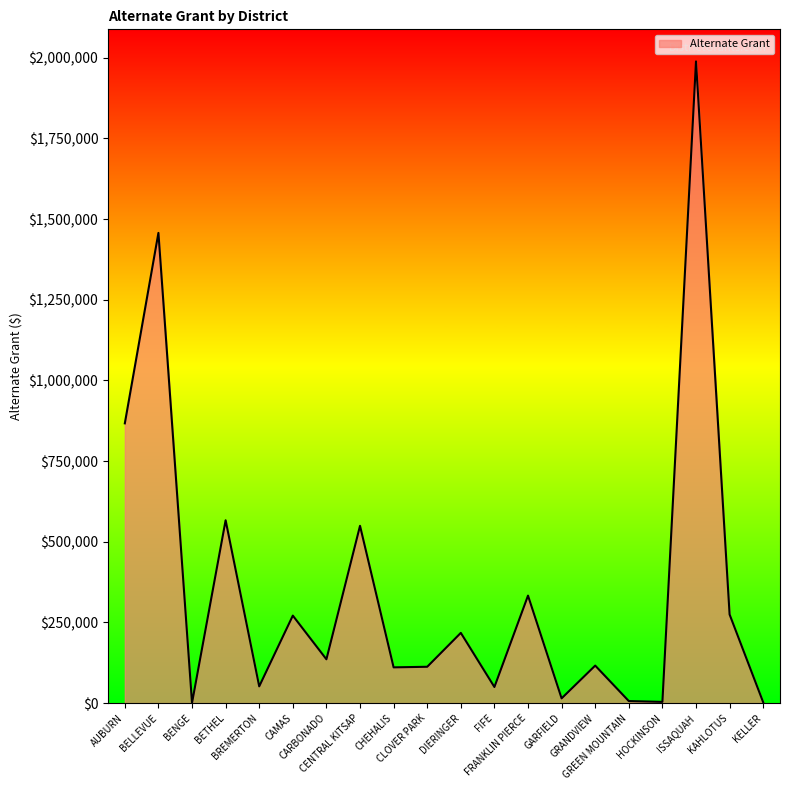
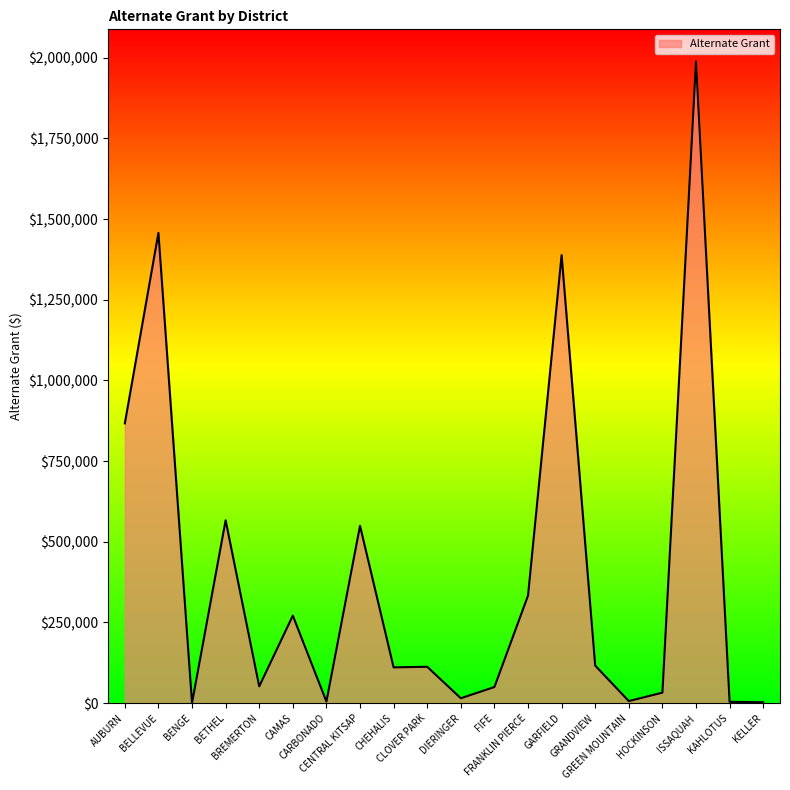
  {
    "AUBURN": "$870,000",
    "BELLEVUE": "$1,460,000",
    "BENGE": "$0",
    "BETHEL": "$570,000",
    "BREMERTON": "$50,000",
    "CAMAS": "$270,000",
-   "CARBONADO": "$140,000",
+   "CARBONADO": "$0",
    "CENTRAL KITSAP": "$550,000",
    "CHEHALIS": "$110,000",
    "CLOVER PARK": "$110,000",
-   "DIERINGER": "$220,000",
+   "DIERINGER": "$20,000",
    "FIFE": "$50,000",
    "FRANKLIN PIERCE": "$330,000",
-   "GARFIELD": "$10,000",
+   "GARFIELD": "$1,390,000",
    "GRANDVIEW": "$120,000",
    "GREEN MOUNTAIN": "$10,000",
-   "HOCKINSON": "$0",
+   "HOCKINSON": "$30,000",
    "ISSAQUAH": "$1,990,000",
-   "KAHLOTUS": "$270,000",
+   "KAHLOTUS": "$0",
    "KELLER": "$0"
  }
